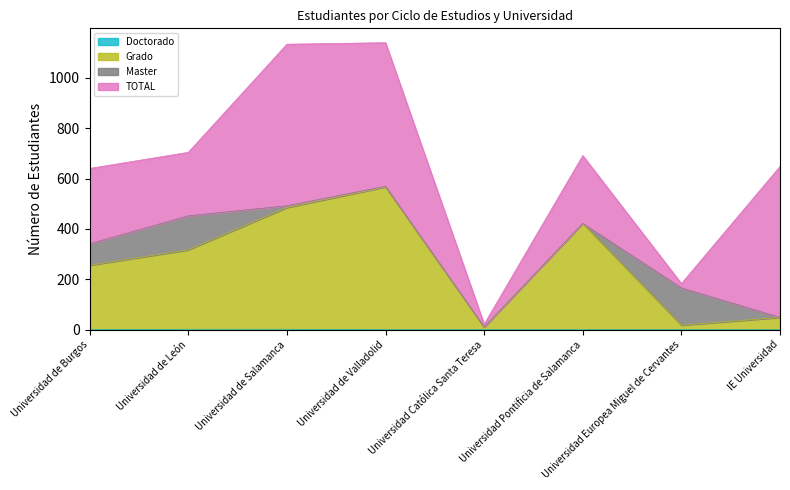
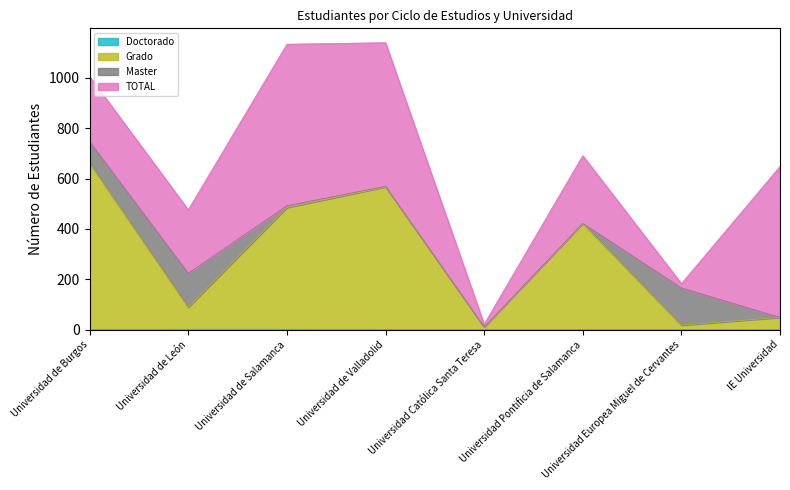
  {
    "Doctorado": {
      "Universidad de Burgos": 0,
      "Universidad de León": 0,
      "Universidad de Salamanca": 0,
      "Universidad de Valladolid": 0,
      "Universidad Católica Santa Teresa": 0,
      "Universidad Pontificia de Salamanca": 0,
      "Universidad Europea Miguel de Cervantes": 0,
      "IE Universidad": 0
    },
    "Grado": {
-     "Universidad de Burgos": 260,
-     "Universidad de León": 320,
+     "Universidad de Burgos": 660,
+     "Universidad de León": 90,
      "Universidad Europea Miguel de Cervantes": 20
    },
    "Master": {
      "Universidad de Burgos": 90,
      "Universidad de León": 140,
      "Universidad Europea Miguel de Cervantes": 150
    },
    "TOTAL": {
-     "Universidad de Burgos": 300,
+     "Universidad de Burgos": 260,
      "Universidad de León": 250,
      "Universidad de Salamanca": 640,
      "Universidad de Valladolid": 570,
      "Universidad Católica Santa Teresa": 10,
      "Universidad Pontificia de Salamanca": 270,
      "Universidad Europea Miguel de Cervantes": 20,
      "IE Universidad": 600
    }
  }
